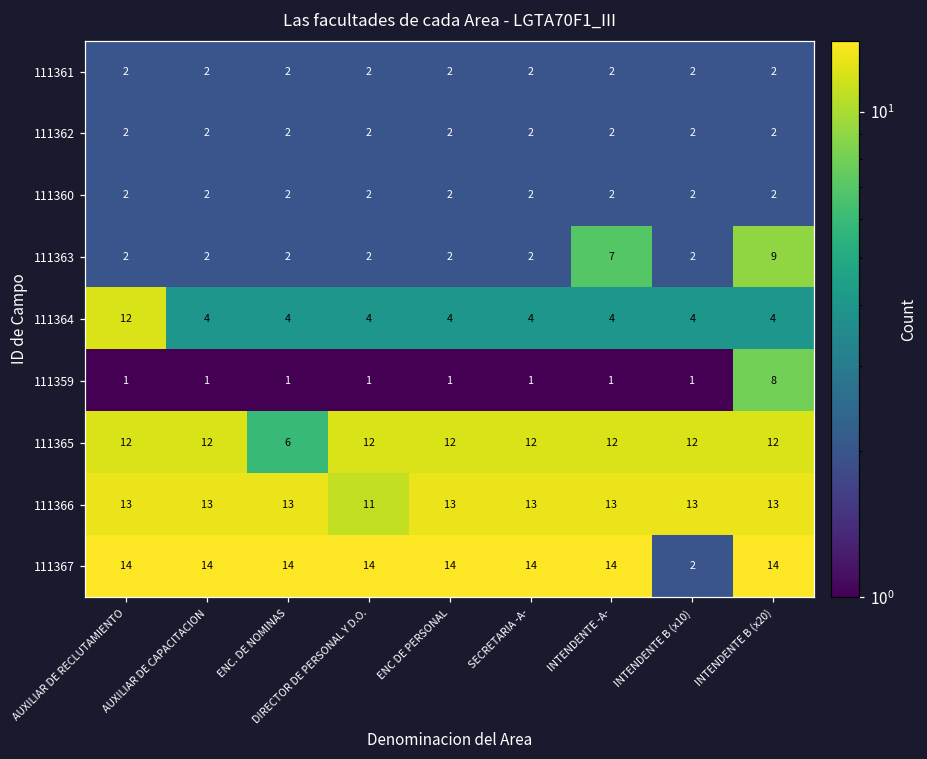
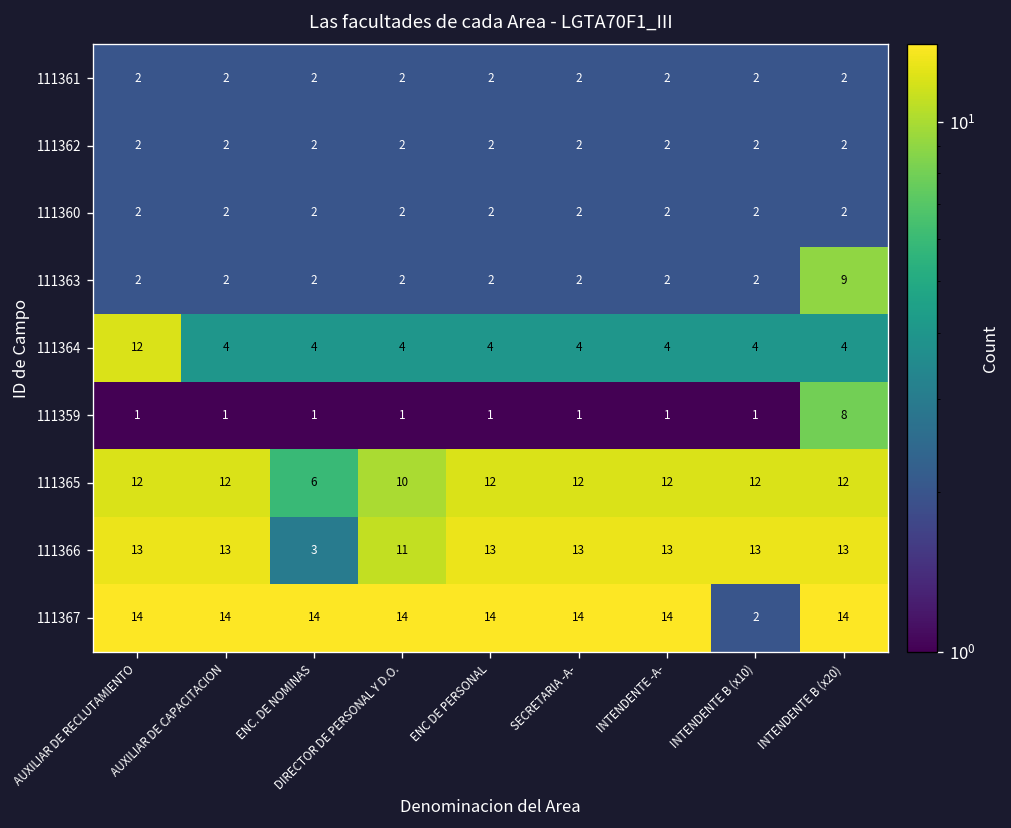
  {
    "111361": {
      "AUXILIAR DE RECLUTAMIENTO": 2,
      "AUXILIAR DE CAPACITACION": 2,
      "ENC. DE NOMINAS": 2,
      "DIRECTOR DE PERSONAL Y D.O.": 2,
      "ENC DE PERSONAL": 2,
      "SECRETARIA -A-": 2,
      "INTENDENTE -A-": 2,
      "INTENDENTE B (x10)": 2,
      "INTENDENTE B (x20)": 2
    },
    "111362": {
      "AUXILIAR DE RECLUTAMIENTO": 2,
      "AUXILIAR DE CAPACITACION": 2,
      "ENC. DE NOMINAS": 2,
      "DIRECTOR DE PERSONAL Y D.O.": 2,
      "ENC DE PERSONAL": 2,
      "SECRETARIA -A-": 2,
      "INTENDENTE -A-": 2,
      "INTENDENTE B (x10)": 2,
      "INTENDENTE B (x20)": 2
    },
    "111360": {
      "AUXILIAR DE RECLUTAMIENTO": 2,
      "AUXILIAR DE CAPACITACION": 2,
      "ENC. DE NOMINAS": 2,
      "DIRECTOR DE PERSONAL Y D.O.": 2,
      "ENC DE PERSONAL": 2,
      "SECRETARIA -A-": 2,
      "INTENDENTE -A-": 2,
      "INTENDENTE B (x10)": 2,
      "INTENDENTE B (x20)": 2
    },
    "111363": {
      "AUXILIAR DE RECLUTAMIENTO": 2,
      "AUXILIAR DE CAPACITACION": 2,
      "ENC. DE NOMINAS": 2,
      "DIRECTOR DE PERSONAL Y D.O.": 2,
      "ENC DE PERSONAL": 2,
      "SECRETARIA -A-": 2,
-     "INTENDENTE -A-": 7,
+     "INTENDENTE -A-": 2,
      "INTENDENTE B (x10)": 2,
      "INTENDENTE B (x20)": 9
    },
    "111364": {
      "AUXILIAR DE RECLUTAMIENTO": 12,
      "AUXILIAR DE CAPACITACION": 4,
      "ENC. DE NOMINAS": 4,
      "DIRECTOR DE PERSONAL Y D.O.": 4,
      "ENC DE PERSONAL": 4,
      "SECRETARIA -A-": 4,
      "INTENDENTE -A-": 4,
      "INTENDENTE B (x10)": 4,
      "INTENDENTE B (x20)": 4
    },
    "111359": {
      "AUXILIAR DE RECLUTAMIENTO": 1,
      "AUXILIAR DE CAPACITACION": 1,
      "ENC. DE NOMINAS": 1,
      "DIRECTOR DE PERSONAL Y D.O.": 1,
      "ENC DE PERSONAL": 1,
      "SECRETARIA -A-": 1,
      "INTENDENTE -A-": 1,
      "INTENDENTE B (x10)": 1,
      "INTENDENTE B (x20)": 8
    },
    "111365": {
      "AUXILIAR DE RECLUTAMIENTO": 12,
      "AUXILIAR DE CAPACITACION": 12,
      "ENC. DE NOMINAS": 6,
-     "DIRECTOR DE PERSONAL Y D.O.": 12,
+     "DIRECTOR DE PERSONAL Y D.O.": 10,
      "ENC DE PERSONAL": 12,
      "SECRETARIA -A-": 12,
      "INTENDENTE -A-": 12,
      "INTENDENTE B (x10)": 12,
      "INTENDENTE B (x20)": 12
    },
    "111366": {
      "AUXILIAR DE RECLUTAMIENTO": 13,
      "AUXILIAR DE CAPACITACION": 13,
-     "ENC. DE NOMINAS": 13,
+     "ENC. DE NOMINAS": 3,
      "DIRECTOR DE PERSONAL Y D.O.": 11,
      "ENC DE PERSONAL": 13,
      "SECRETARIA -A-": 13,
      "INTENDENTE -A-": 13,
      "INTENDENTE B (x10)": 13,
      "INTENDENTE B (x20)": 13
    },
    "111367": {
      "AUXILIAR DE RECLUTAMIENTO": 14,
      "AUXILIAR DE CAPACITACION": 14,
      "ENC. DE NOMINAS": 14,
      "DIRECTOR DE PERSONAL Y D.O.": 14,
      "ENC DE PERSONAL": 14,
      "SECRETARIA -A-": 14,
      "INTENDENTE -A-": 14,
      "INTENDENTE B (x10)": 2,
      "INTENDENTE B (x20)": 14
    }
  }
